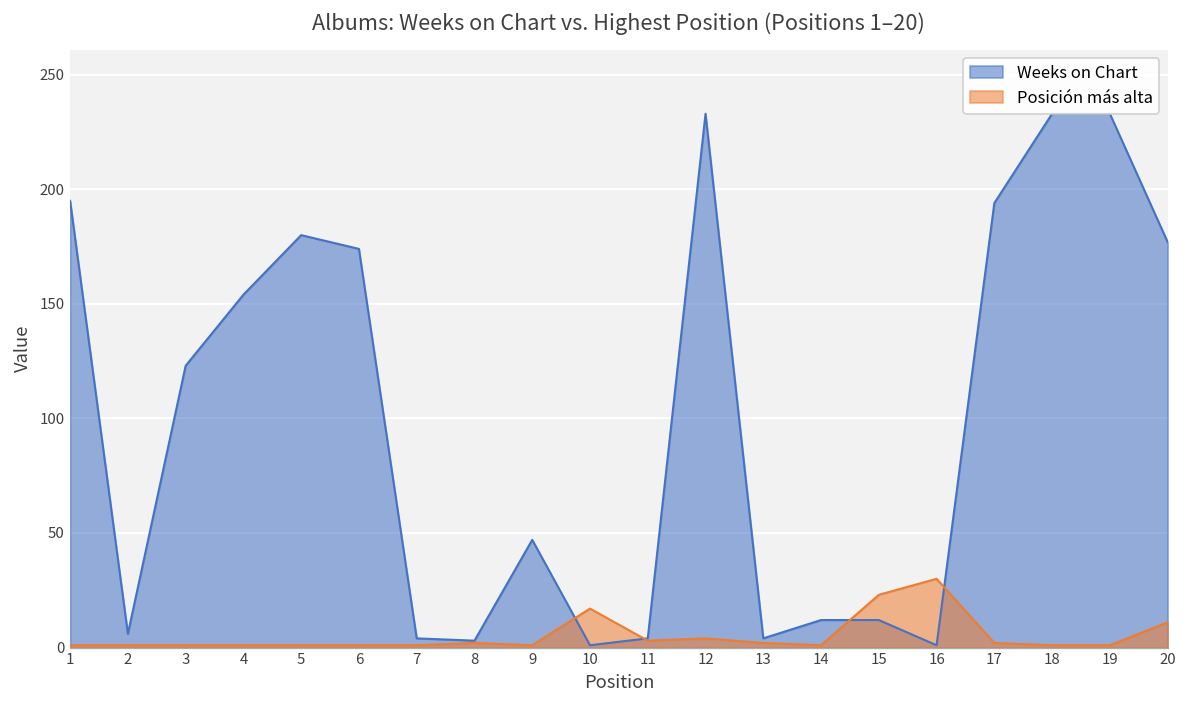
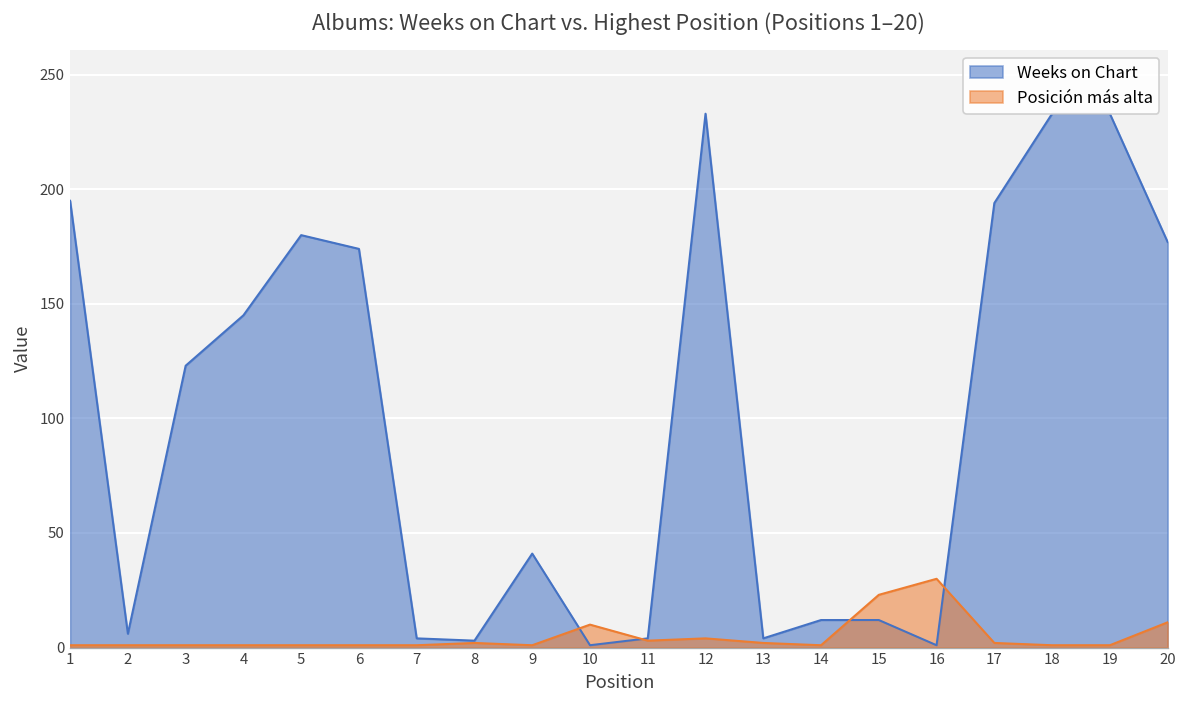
  {
    "Weeks on Chart": {
      "1": 195,
      "2": 6,
      "3": 123,
-     "4": 154,
+     "4": 145,
      "5": 180,
      "6": 174,
      "7": 4,
-     "9": 47,
+     "9": 41,
      "10": 1,
      "12": 233,
      "13": 4,
      "14": 12,
      "15": 12,
      "16": 1,
      "17": 194,
      "18": 233,
      "19": 233,
      "20": 177
    },
    "Posición más alta": {
      "1": 1,
      "2": 1,
      "3": 1,
      "4": 1,
      "5": 1,
      "6": 1,
      "7": 1,
      "9": 1,
-     "10": 17,
+     "10": 10,
      "12": 4,
      "13": 2,
      "14": 1,
      "15": 23,
      "16": 30,
      "17": 2,
      "18": 1,
      "19": 1,
      "20": 11
    }
  }
